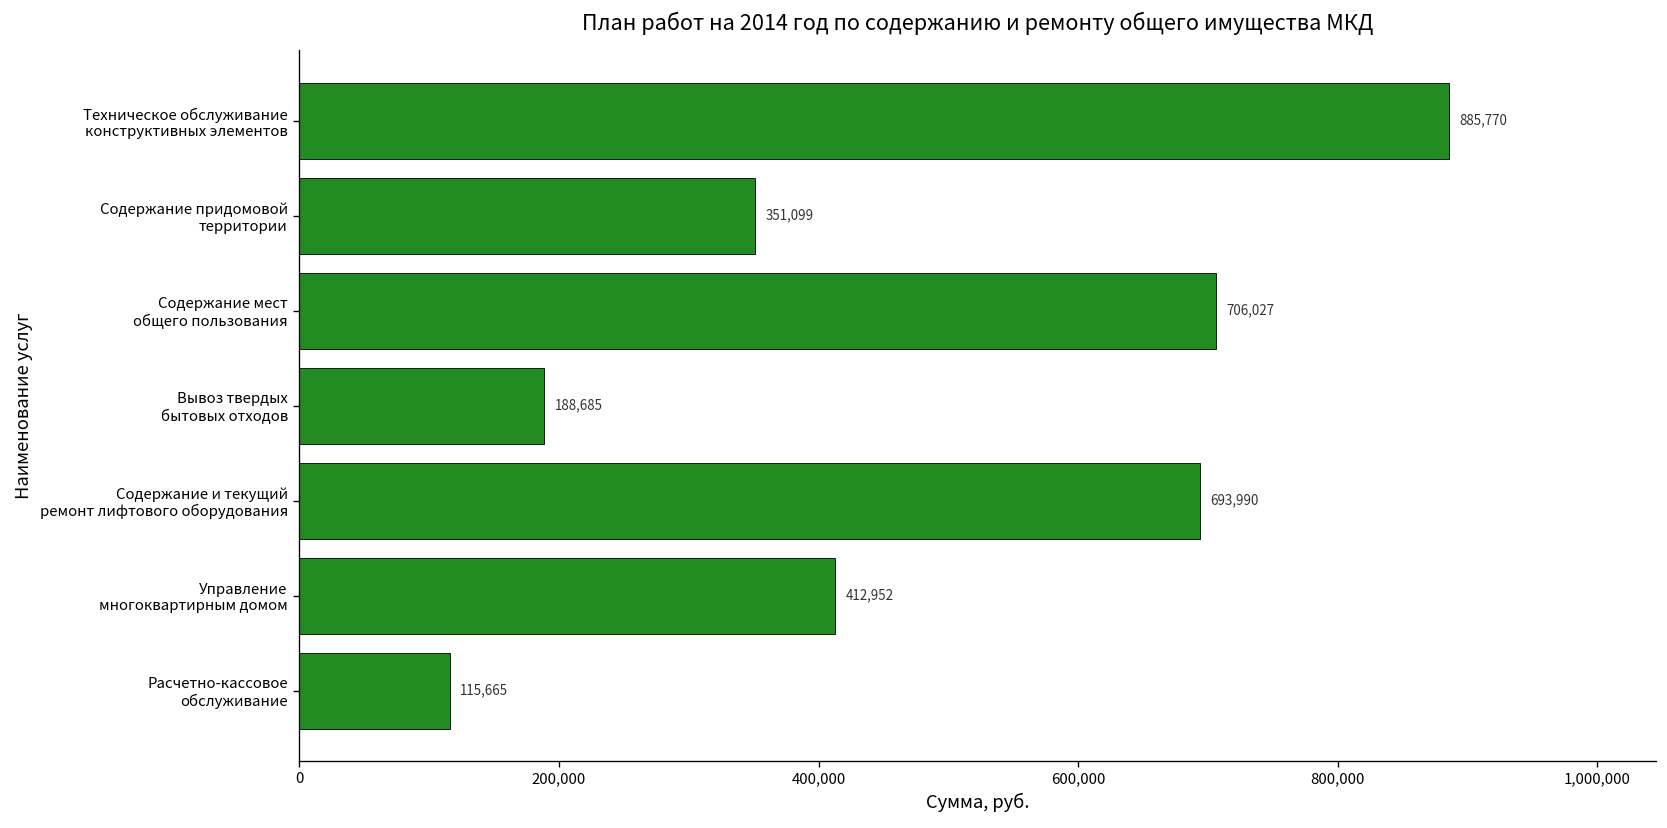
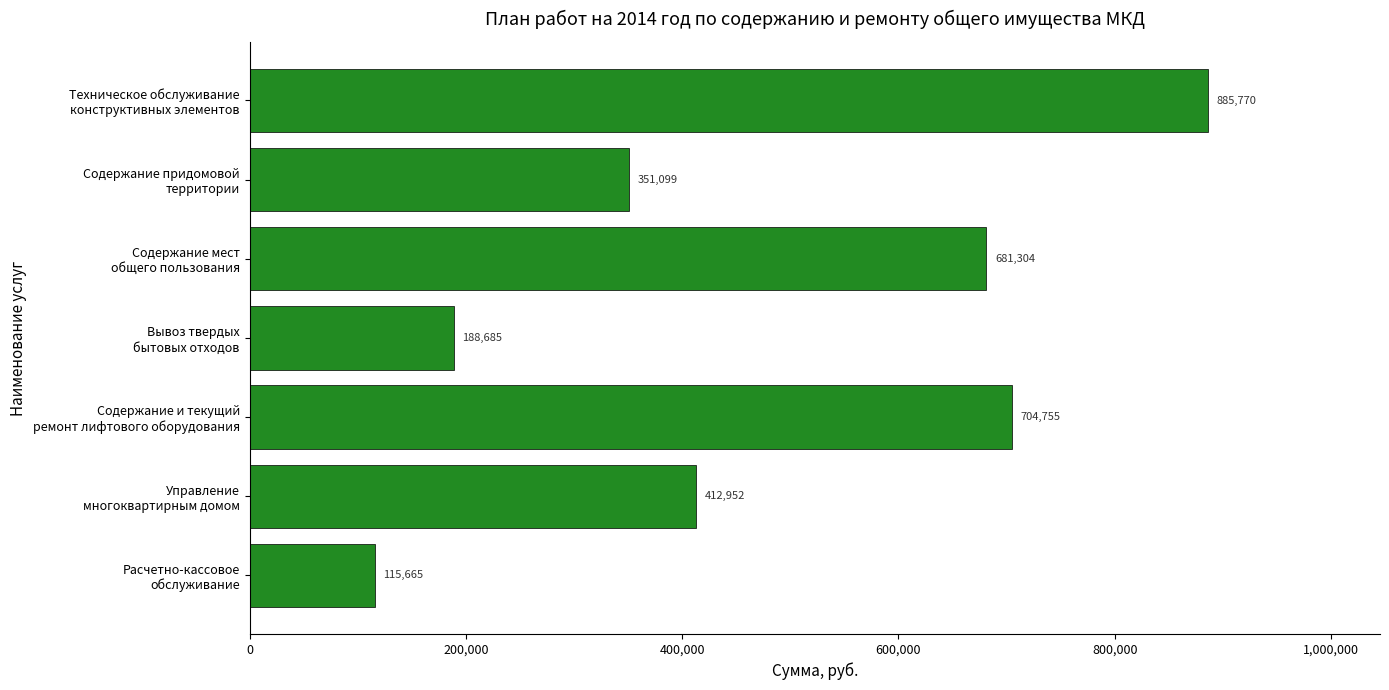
  {
    "Техническое обслуживание конструктивных элементов": "885,770",
    "Содержание придомовой территории": "351,099",
-   "Содержание мест общего пользования": "706,027",
+   "Содержание мест общего пользования": "681,304",
    "Вывоз твердых бытовых отходов": "188,685",
-   "Содержание и текущий ремонт лифтового оборудования": "693,990",
+   "Содержание и текущий ремонт лифтового оборудования": "704,755",
    "Управление многоквартирным домом": "412,952",
    "Расчетно-кассовое обслуживание": "115,665"
  }
